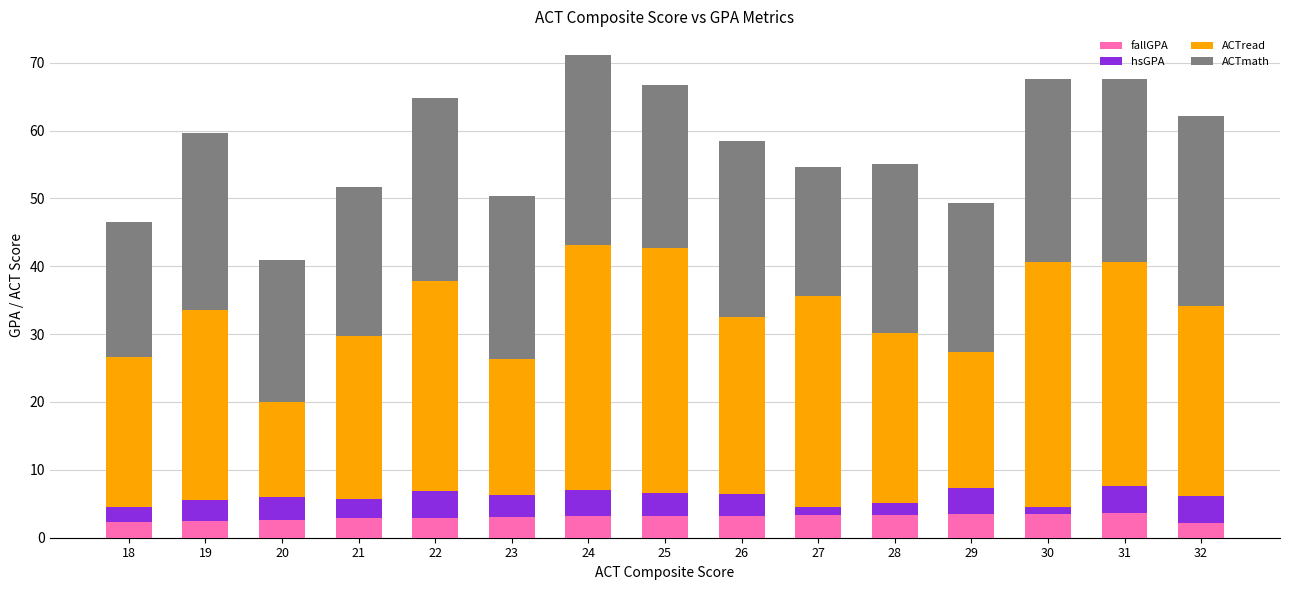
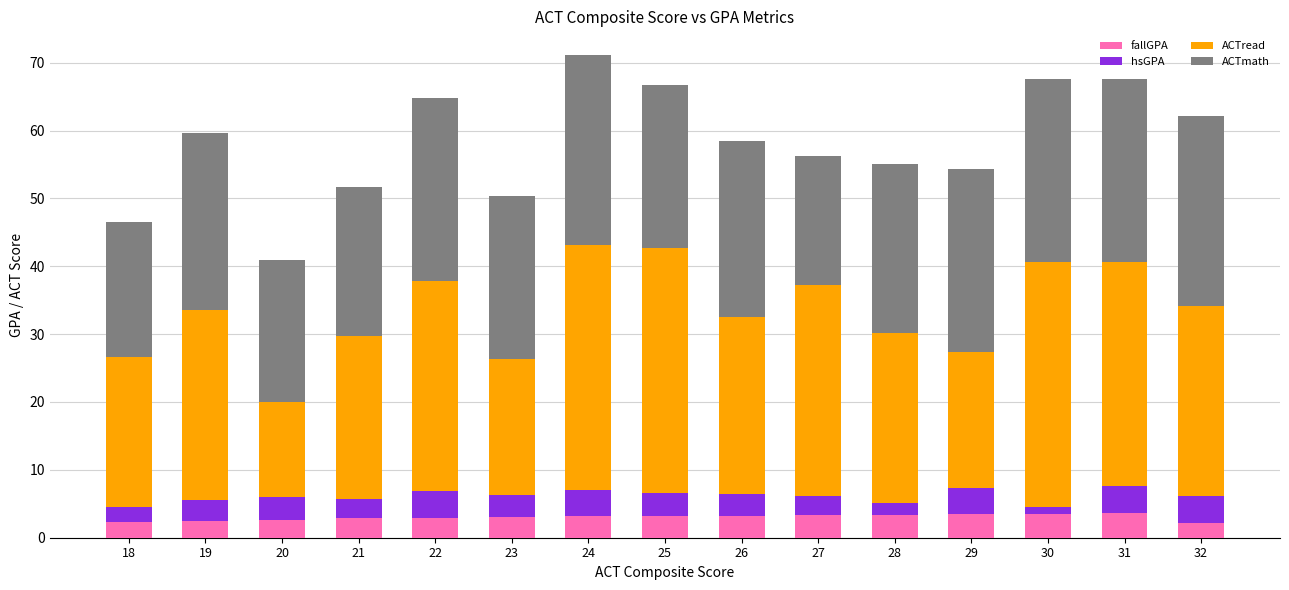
  {
    "fallGPA": {
      "18": 2,
      "19": 2,
      "20": 3,
      "21": 3,
      "22": 3,
      "23": 3,
      "24": 3,
      "25": 3,
      "26": 3,
      "27": 3,
      "28": 3,
      "29": 3,
      "30": 4,
      "31": 4,
      "32": 2
    },
    "hsGPA": {
      "18": 2,
      "19": 3,
      "20": 3,
      "21": 3,
      "22": 4,
      "23": 3,
      "24": 4,
      "25": 3,
      "26": 3,
-     "27": 1,
+     "27": 3,
      "28": 2,
      "29": 4,
      "30": 1,
      "31": 4,
      "32": 4
    },
    "ACTread": {
      "18": 22,
      "19": 28,
      "20": 14,
      "21": 24,
      "22": 31,
      "23": 20,
      "24": 36,
      "25": 36,
      "26": 26,
      "27": 31,
      "28": 25,
      "29": 20,
      "30": 36,
      "31": 33,
      "32": 28
    },
    "ACTmath": {
      "18": 20,
      "19": 26,
      "20": 21,
      "21": 22,
      "22": 27,
      "23": 24,
      "24": 28,
      "25": 24,
      "26": 26,
      "27": 19,
      "28": 25,
-     "29": 22,
+     "29": 27,
      "30": 27,
      "31": 27,
      "32": 28
    }
  }
